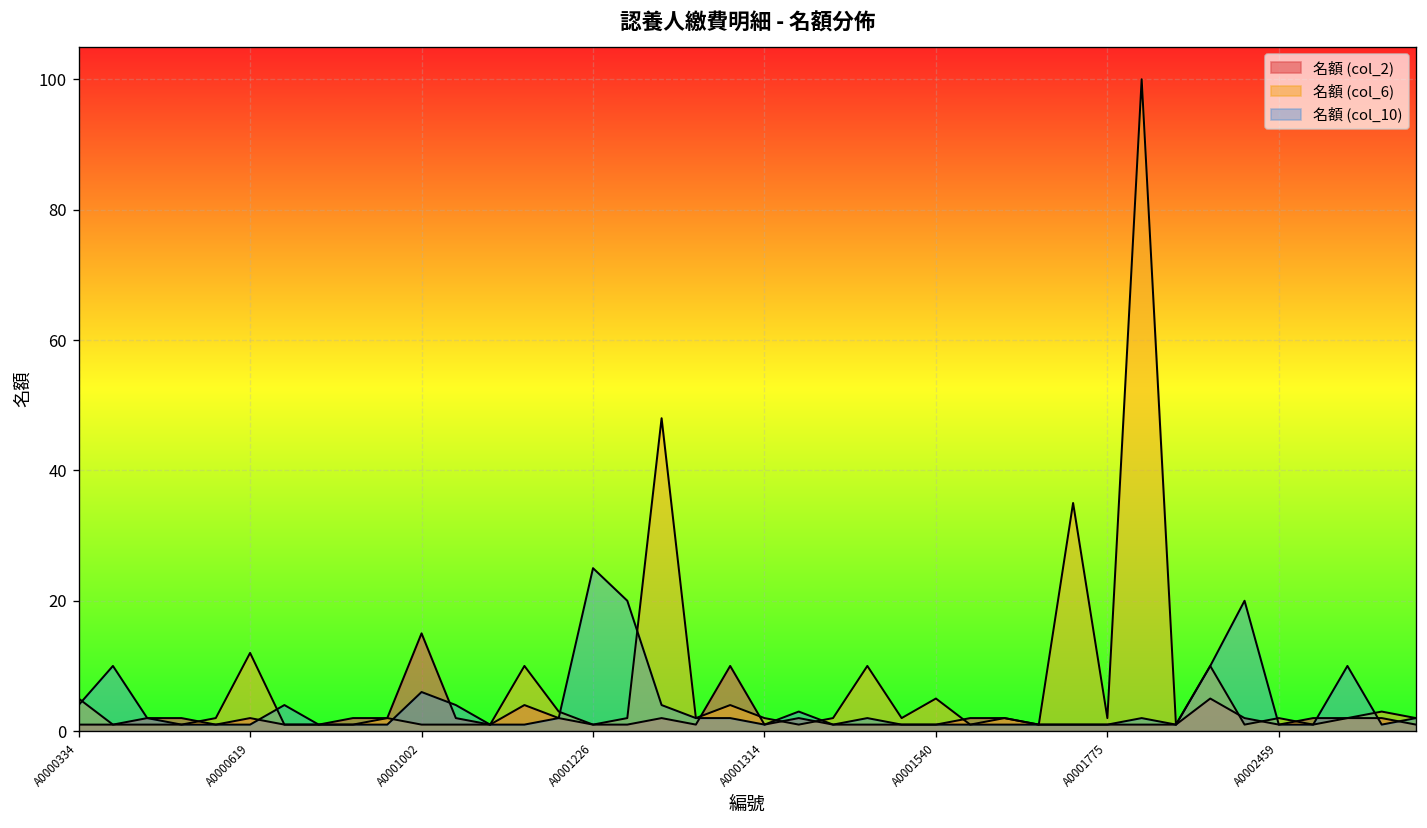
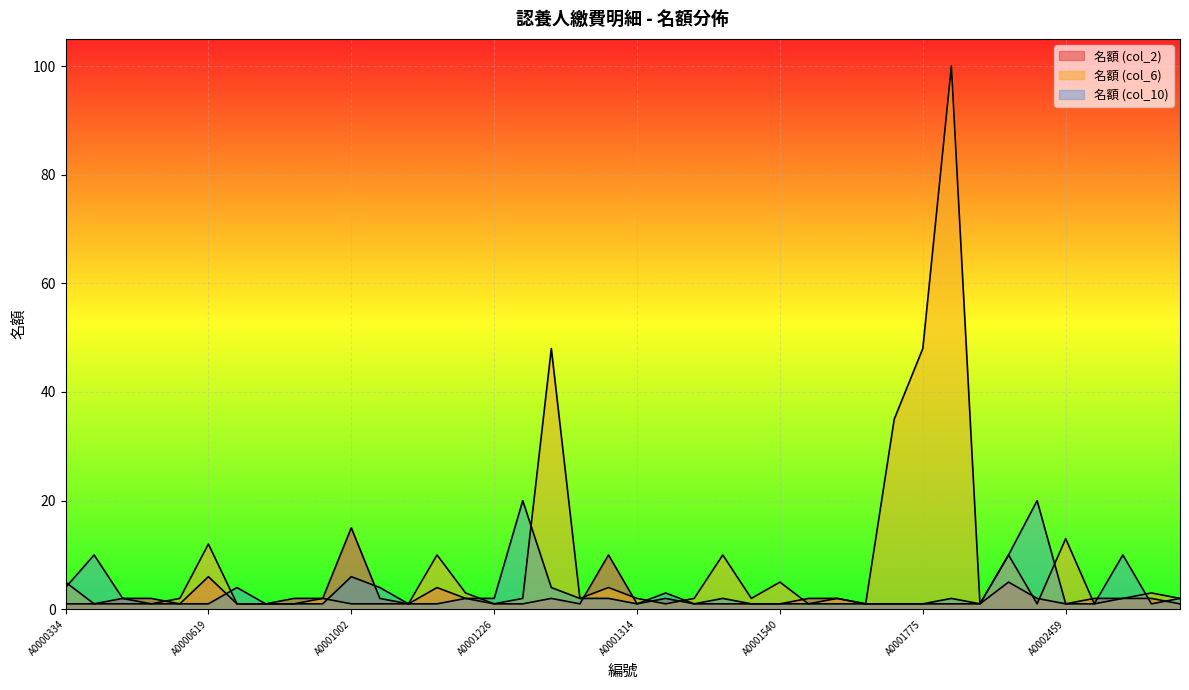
  {
    "名額 (col_2)": {
      "A0000334": 1,
-     "A0000619": 2,
+     "A0000619": 6,
      "A0001002": 15
    },
    "名額 (col_6)": {
      "A0000334": 5,
      "A0000619": 12,
      "A0001002": 1,
      "A0001314": 2,
      "A0001540": 5,
-     "A0001775": 2,
-     "A0002459": 2
+     "A0001775": 48,
+     "A0002459": 13
    },
    "名額 (col_10)": {
      "A0000334": 4,
      "A0000619": 1,
      "A0001002": 6,
-     "A0001226": 25
+     "A0001226": 2
    }
  }
